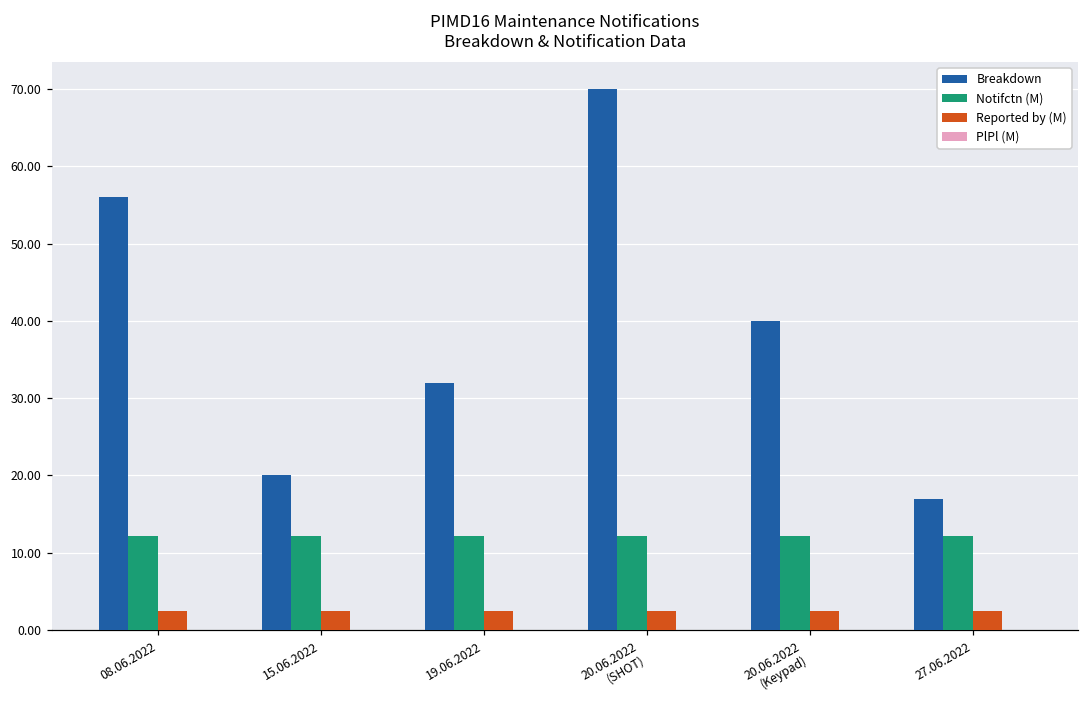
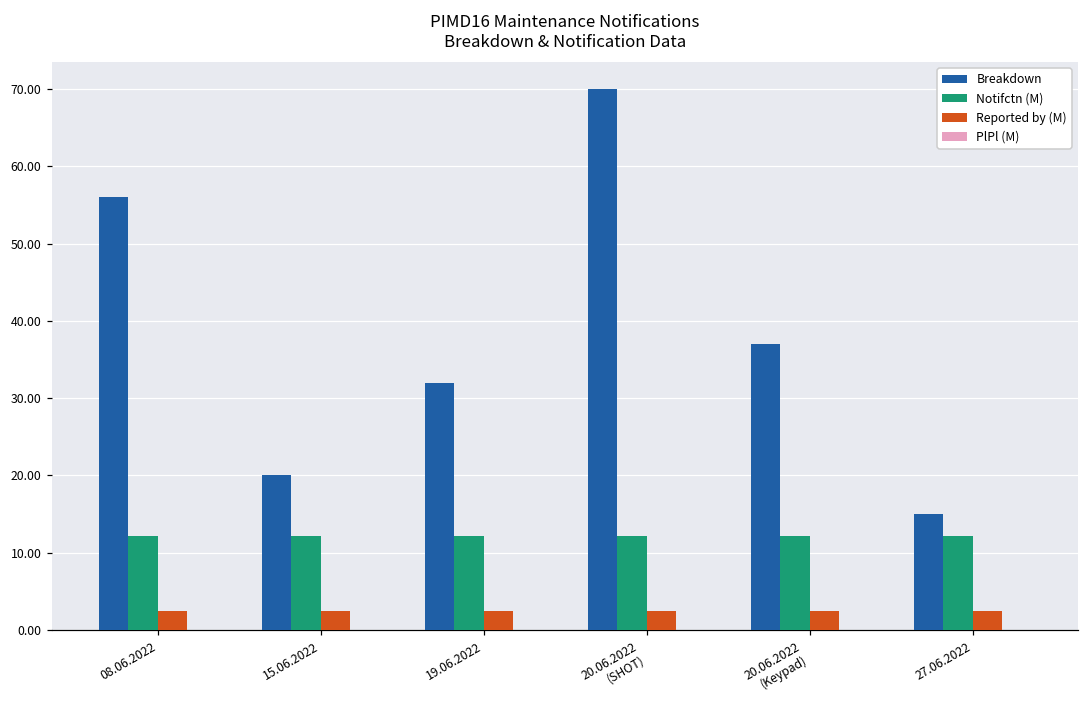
  {
    "Breakdown": {
      "08.06.2022": 56,
      "15.06.2022": 20,
      "19.06.2022": 32,
      "20.06.2022 (SHOT)": 70,
-     "20.06.2022 (Keypad)": 40,
-     "27.06.2022": 17
+     "20.06.2022 (Keypad)": 37,
+     "27.06.2022": 15
    },
    "Notifctn (M)": {
      "08.06.2022": 12,
      "15.06.2022": 12,
      "19.06.2022": 12,
      "20.06.2022 (SHOT)": 12,
      "20.06.2022 (Keypad)": 12,
      "27.06.2022": 12
    },
    "Reported by (M)": {
      "08.06.2022": 3,
      "15.06.2022": 3,
      "19.06.2022": 3,
      "20.06.2022 (SHOT)": 3,
      "20.06.2022 (Keypad)": 3,
      "27.06.2022": 3
    }
  }
